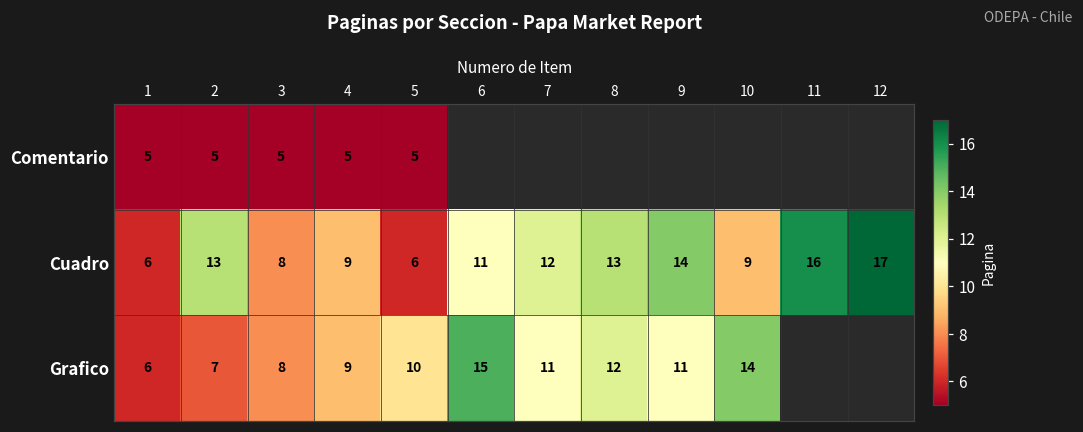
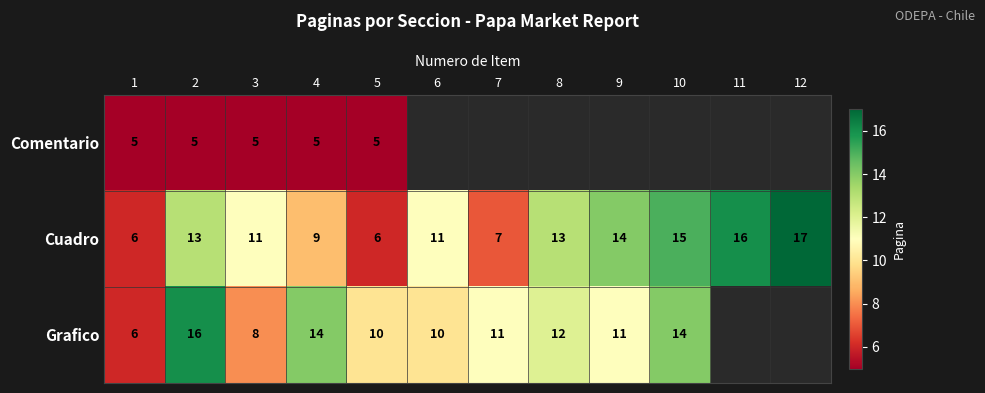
  {
    "Comentario": {
      "1": 5,
      "2": 5,
      "3": 5,
      "4": 5,
      "5": 5
    },
    "Cuadro": {
      "1": 6,
      "2": 13,
-     "3": 8,
+     "3": 11,
      "4": 9,
      "5": 6,
      "6": 11,
-     "7": 12,
+     "7": 7,
      "8": 13,
      "9": 14,
-     "10": 9,
+     "10": 15,
      "11": 16,
      "12": 17
    },
    "Grafico": {
      "1": 6,
-     "2": 7,
+     "2": 16,
      "3": 8,
-     "4": 9,
+     "4": 14,
      "5": 10,
-     "6": 15,
+     "6": 10,
      "7": 11,
      "8": 12,
      "9": 11,
      "10": 14
    }
  }
